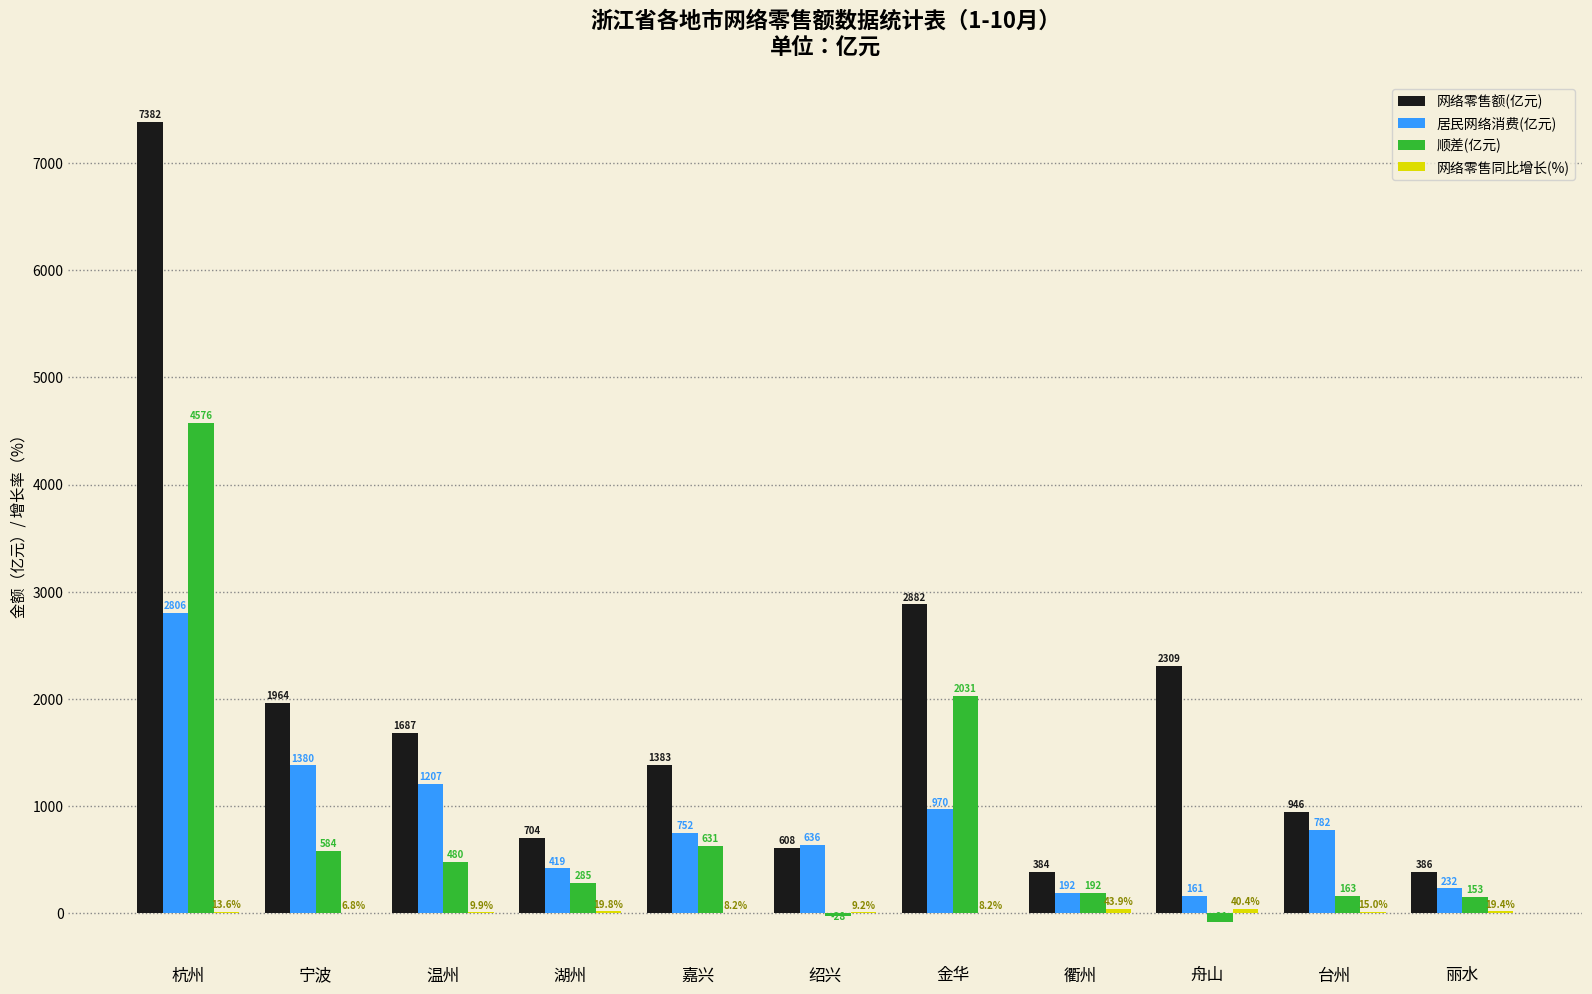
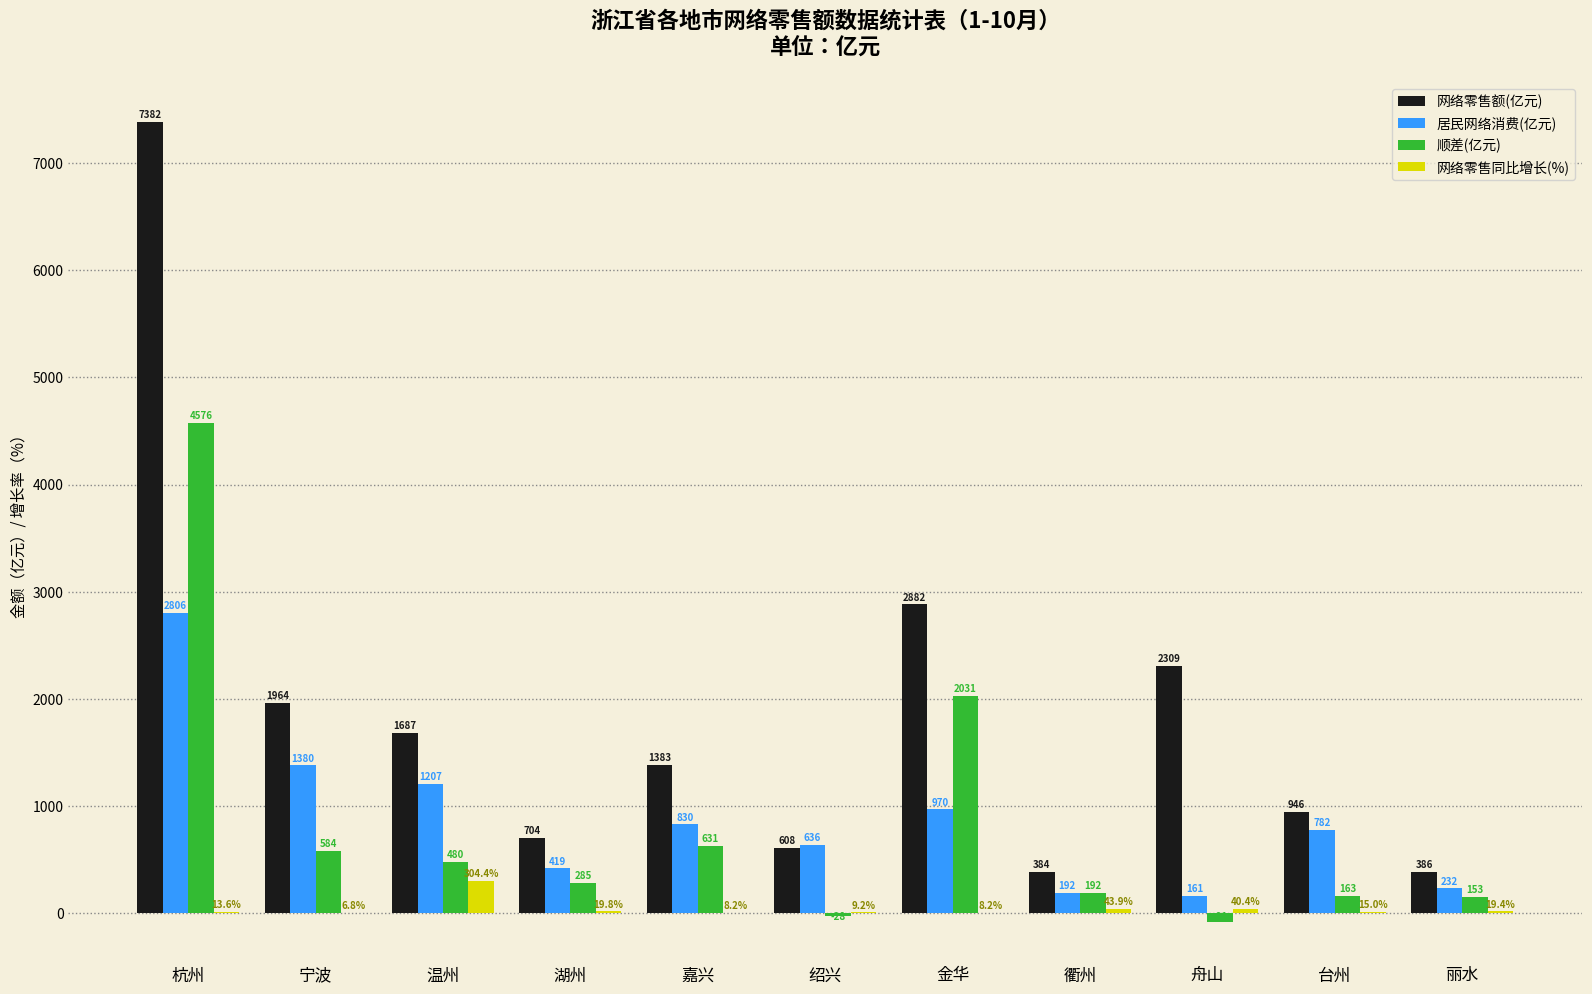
  {
    "网络零售额(亿元)": {
      "杭州": "7382",
      "宁波": "1964",
      "温州": "1687",
      "湖州": "704",
      "嘉兴": "1383",
      "绍兴": "608",
      "金华": "2882",
      "衢州": "384",
      "舟山": "2309",
      "台州": "946",
      "丽水": "386"
    },
    "居民网络消费(亿元)": {
      "杭州": "2806",
      "宁波": "1380",
      "温州": "1207",
      "湖州": "419",
-     "嘉兴": "752",
+     "嘉兴": "830",
      "绍兴": "636",
      "金华": "970",
      "衢州": "192",
      "舟山": "161",
      "台州": "782",
      "丽水": "232"
    },
    "顺差(亿元)": {
      "杭州": "4576",
      "宁波": "584",
      "温州": "480",
      "湖州": "285",
      "嘉兴": "631",
      "绍兴": "-28",
      "金华": "2031",
      "衢州": "192",
      "台州": "163",
      "丽水": "153"
    },
    "网络零售同比增长(%)": {
      "杭州": "13.6%",
      "宁波": "6.8%",
-     "温州": "9.9%",
+     "温州": "304.4%",
      "湖州": "19.8%",
      "嘉兴": "8.2%",
      "绍兴": "9.2%",
      "金华": "8.2%",
      "衢州": "43.9%",
      "舟山": "40.4%",
      "台州": "15.0%",
      "丽水": "19.4%"
    }
  }
